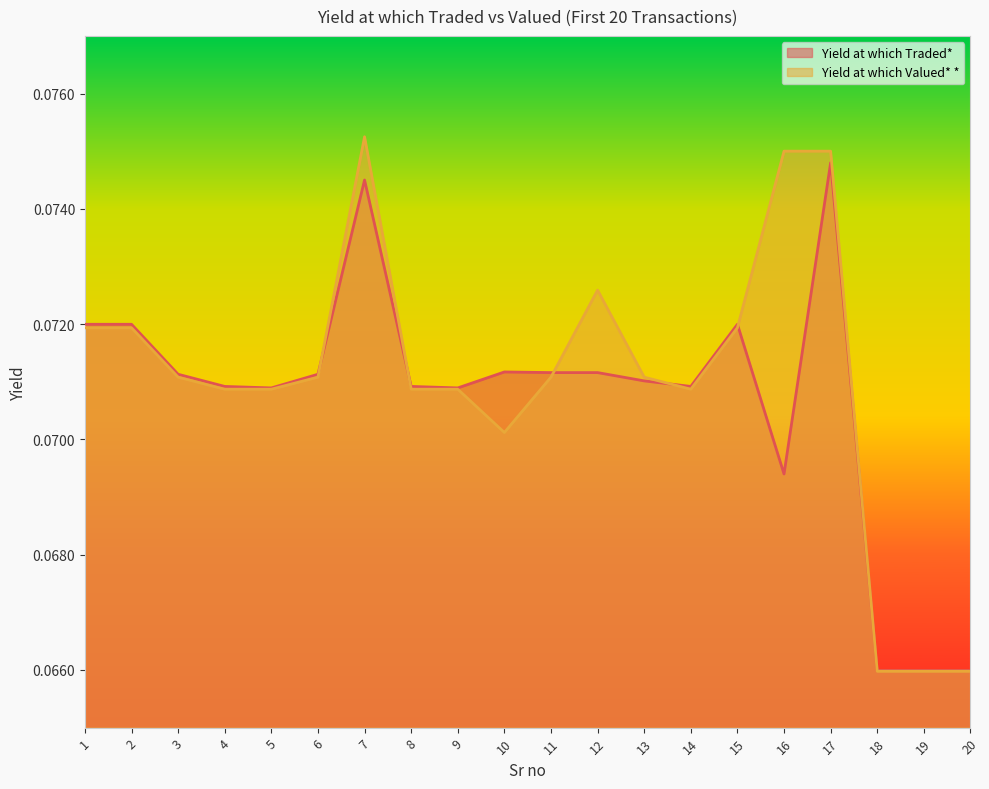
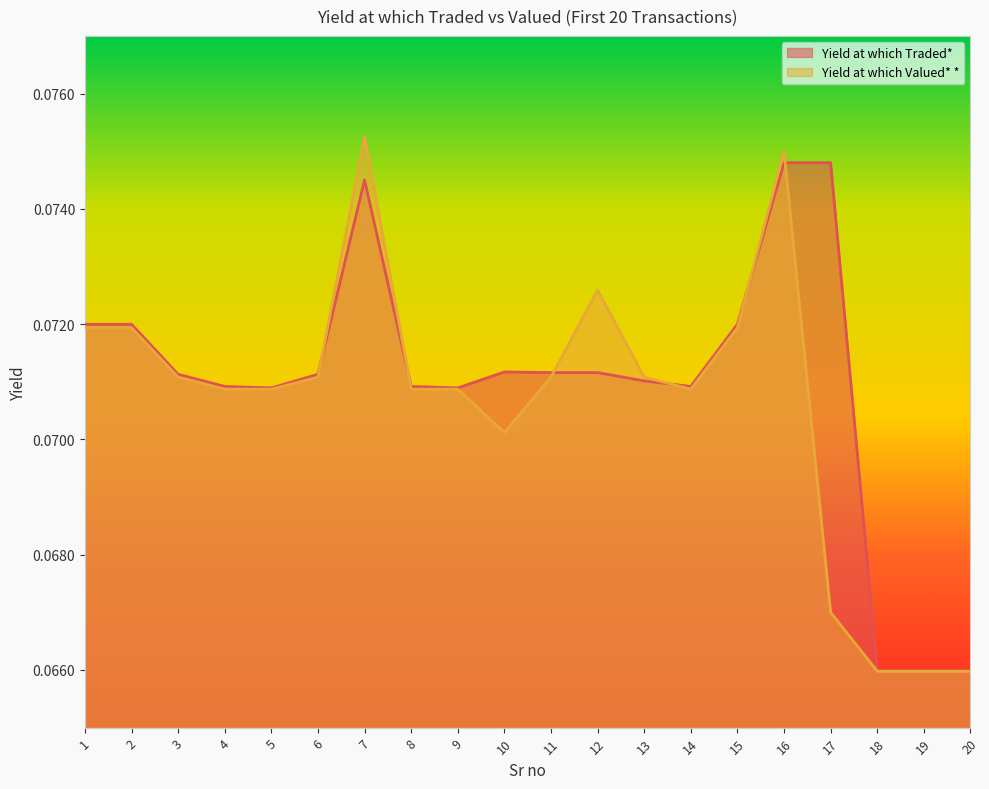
  {
    "Yield at which Traded*": {
      "1": 0.0720,
      "2": 0.0720,
      "3": 0.0711,
      "4": 0.0709,
      "6": 0.0711,
      "7": 0.0745,
      "8": 0.0709,
      "10": 0.0712,
      "11": 0.0712,
      "12": 0.0712,
      "13": 0.0710,
      "14": 0.0709,
      "15": 0.0720,
-     "16": 0.0694,
+     "16": 0.0748,
      "17": 0.0748
    },
    "Yield at which Valued* *": {
      "1": 0.0719,
      "2": 0.0719,
      "3": 0.0711,
      "4": 0.0709,
      "6": 0.0711,
      "7": 0.0753,
      "8": 0.0709,
      "10": 0.0701,
      "11": 0.0711,
      "12": 0.0726,
      "13": 0.0711,
      "14": 0.0709,
      "15": 0.0719,
      "16": 0.075,
-     "17": 0.075
+     "17": 0.067
    }
  }
